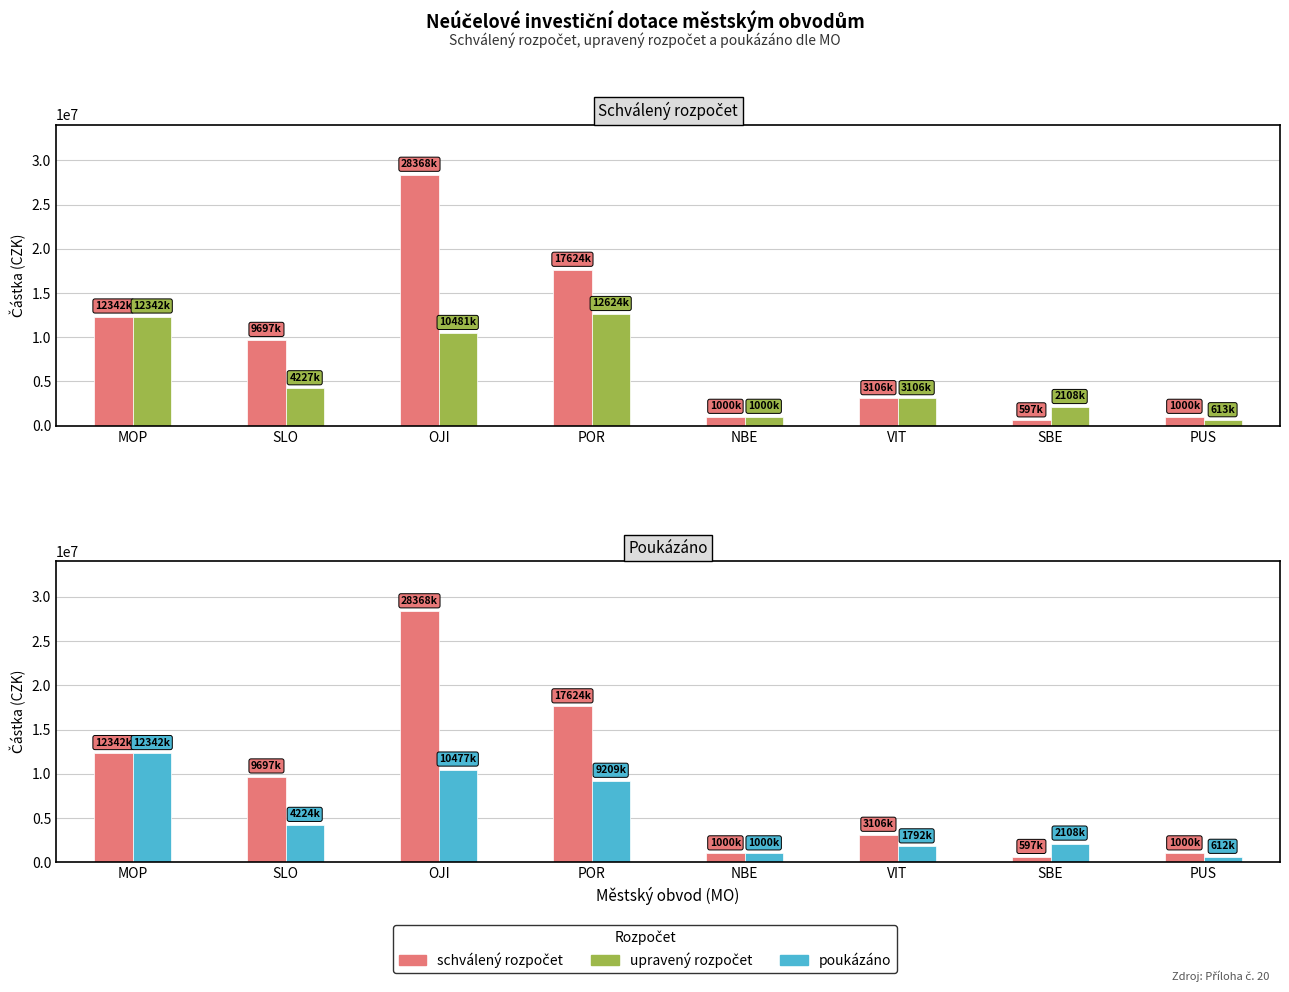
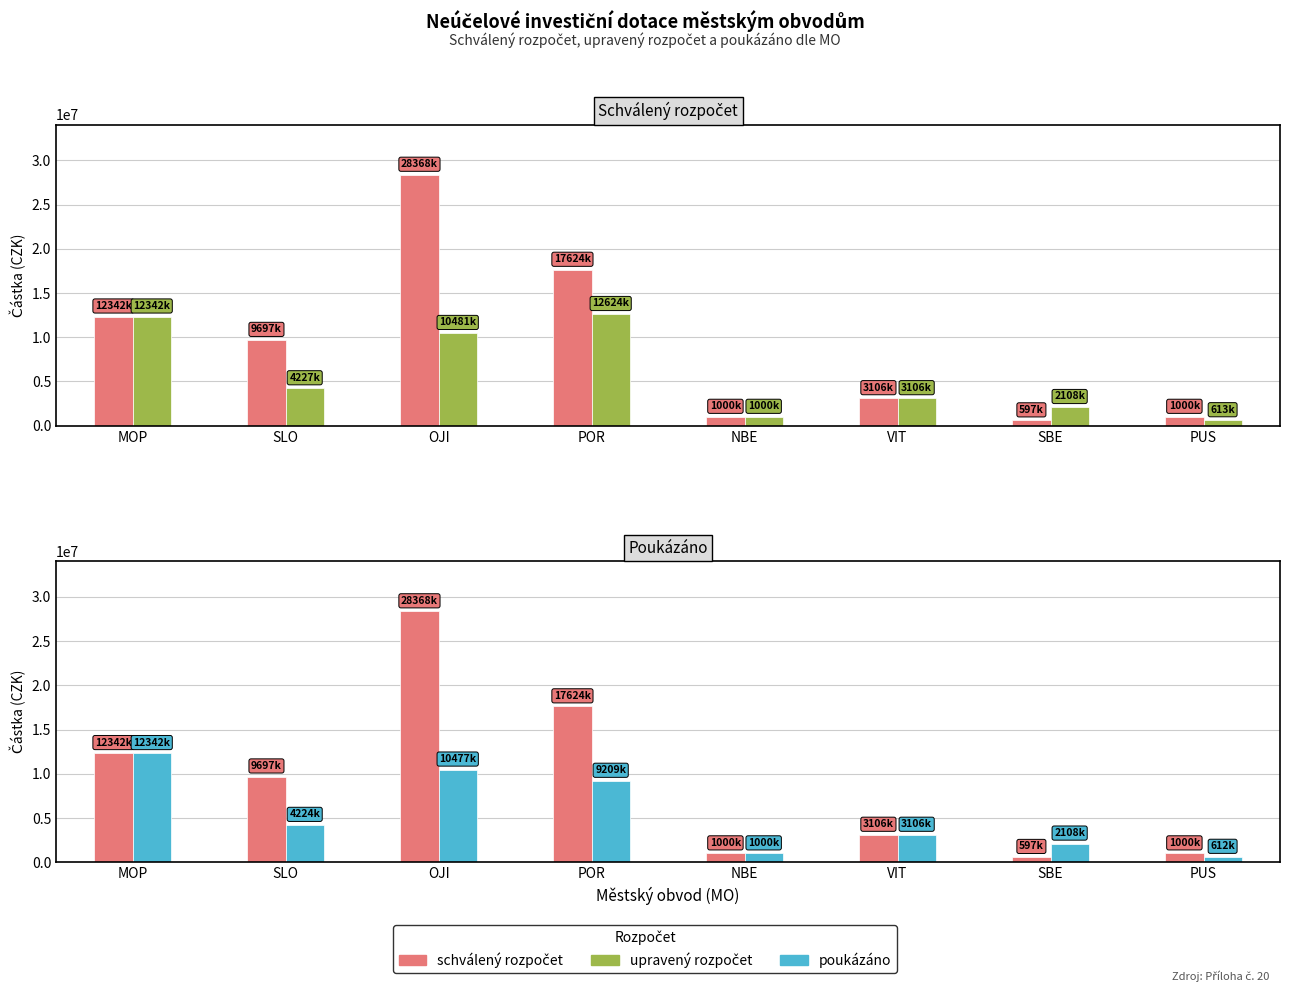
  {
    "Poukázáno": {
      "poukázáno": {
-       "VIT": "1792k"
+       "VIT": "3106k"
      }
    }
  }
